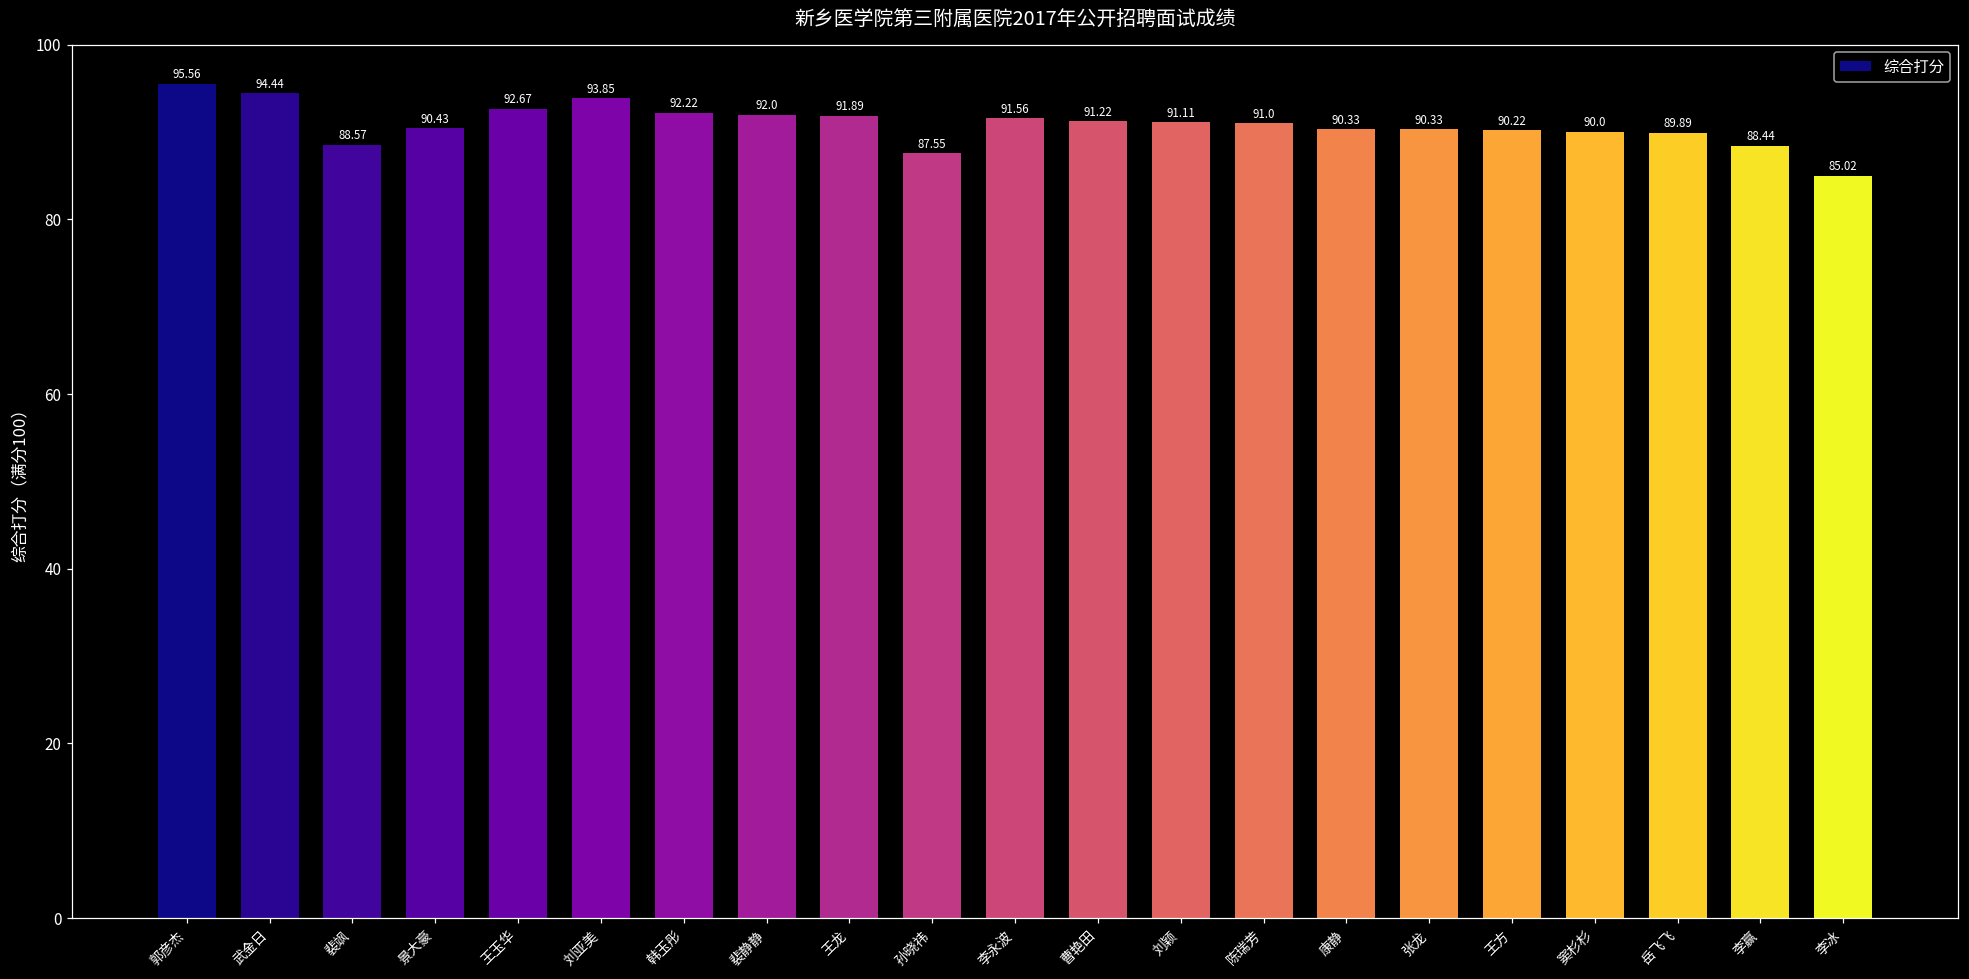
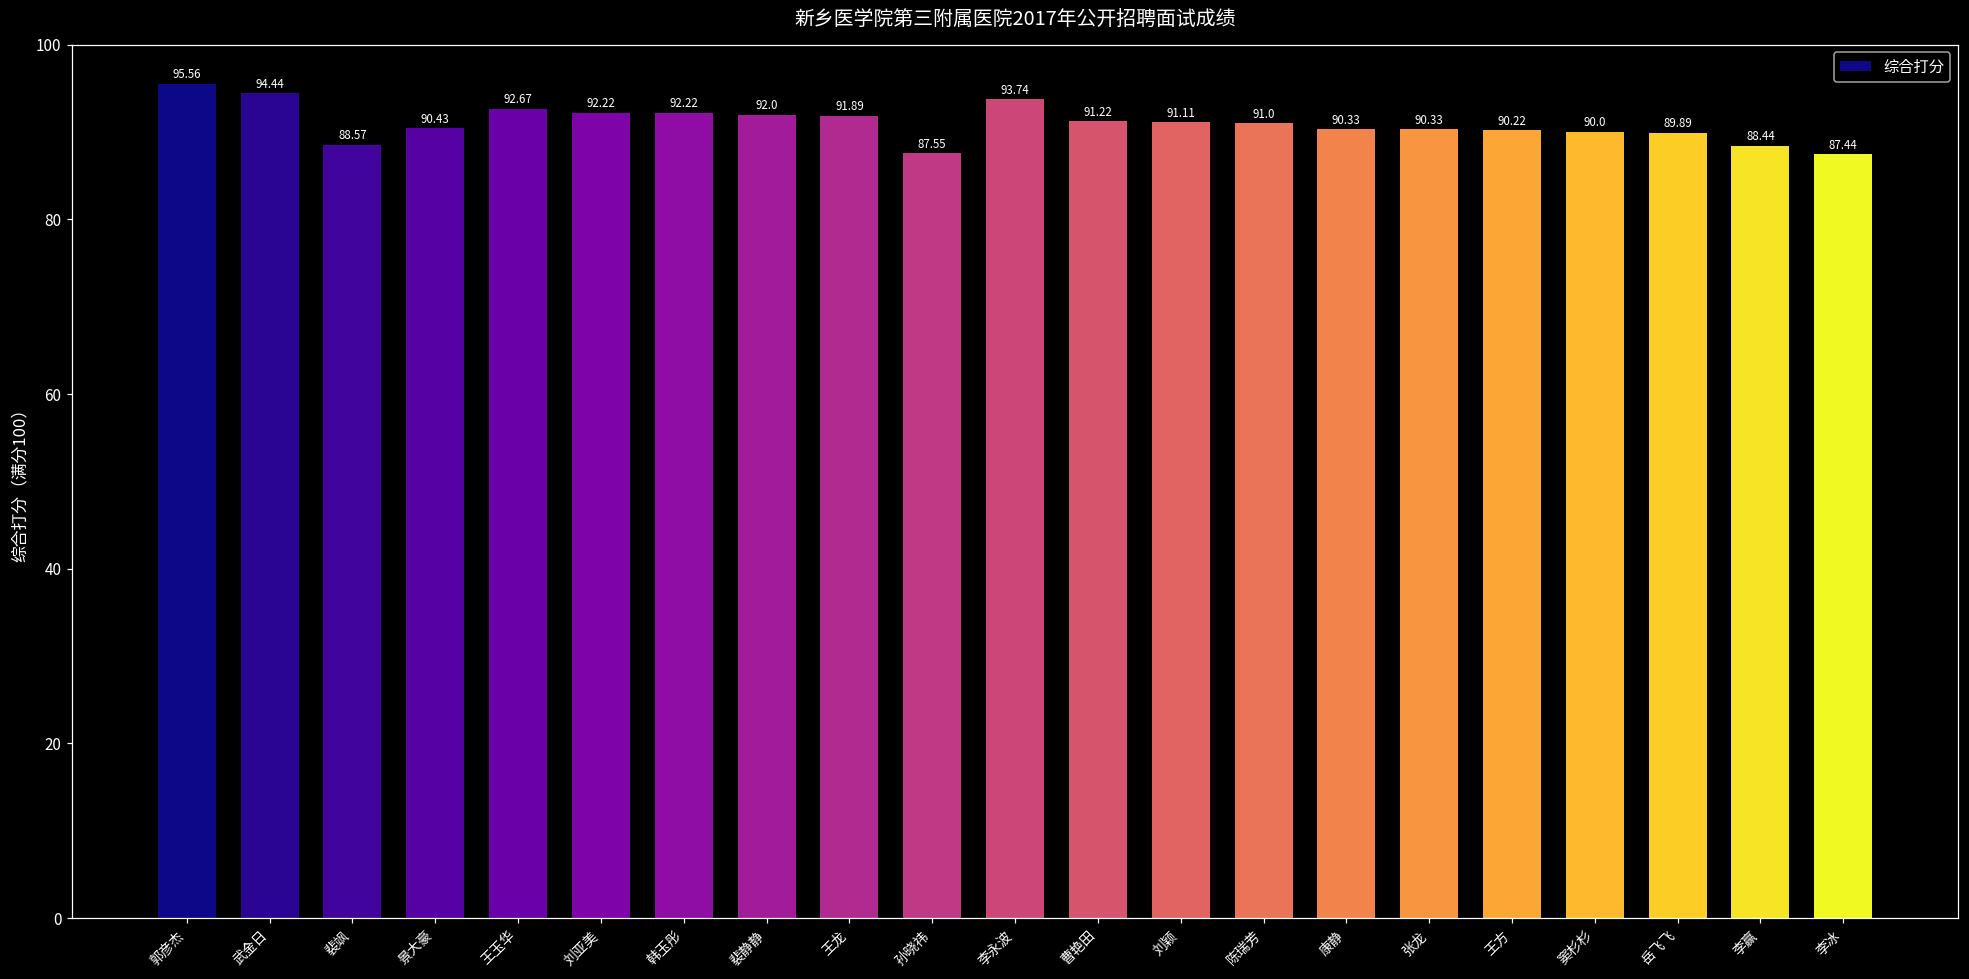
  {
    "郭彦杰": 95.56,
    "武金日": 94.44,
    "裴飒": 88.57,
    "景大豪": 90.43,
    "王玉华": 92.67,
-   "刘亚美": 93.85,
+   "刘亚美": 92.22,
    "韩玉彤": 92.22,
    "裴静静": 92.0,
    "王龙": 91.89,
    "孙晓祎": 87.55,
-   "李永波": 91.56,
+   "李永波": 93.74,
    "曹艳田": 91.22,
    "刘颖": 91.11,
    "陈瑞芳": 91.0,
    "康静": 90.33,
    "张龙": 90.33,
    "王方": 90.22,
    "窦杉杉": 90.0,
    "岳飞飞": 89.89,
    "李赢": 88.44,
-   "李冰": 85.02
+   "李冰": 87.44
  }
